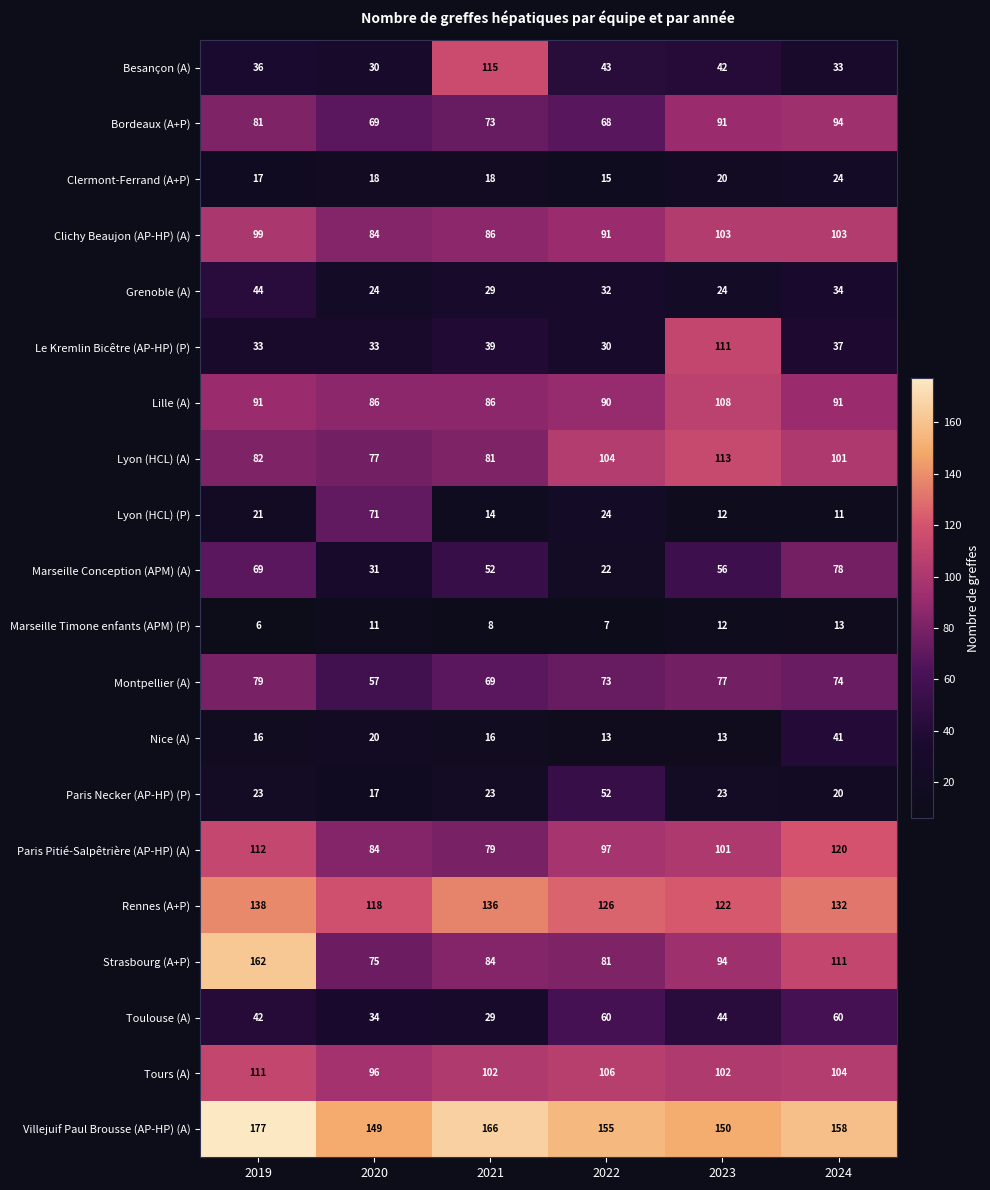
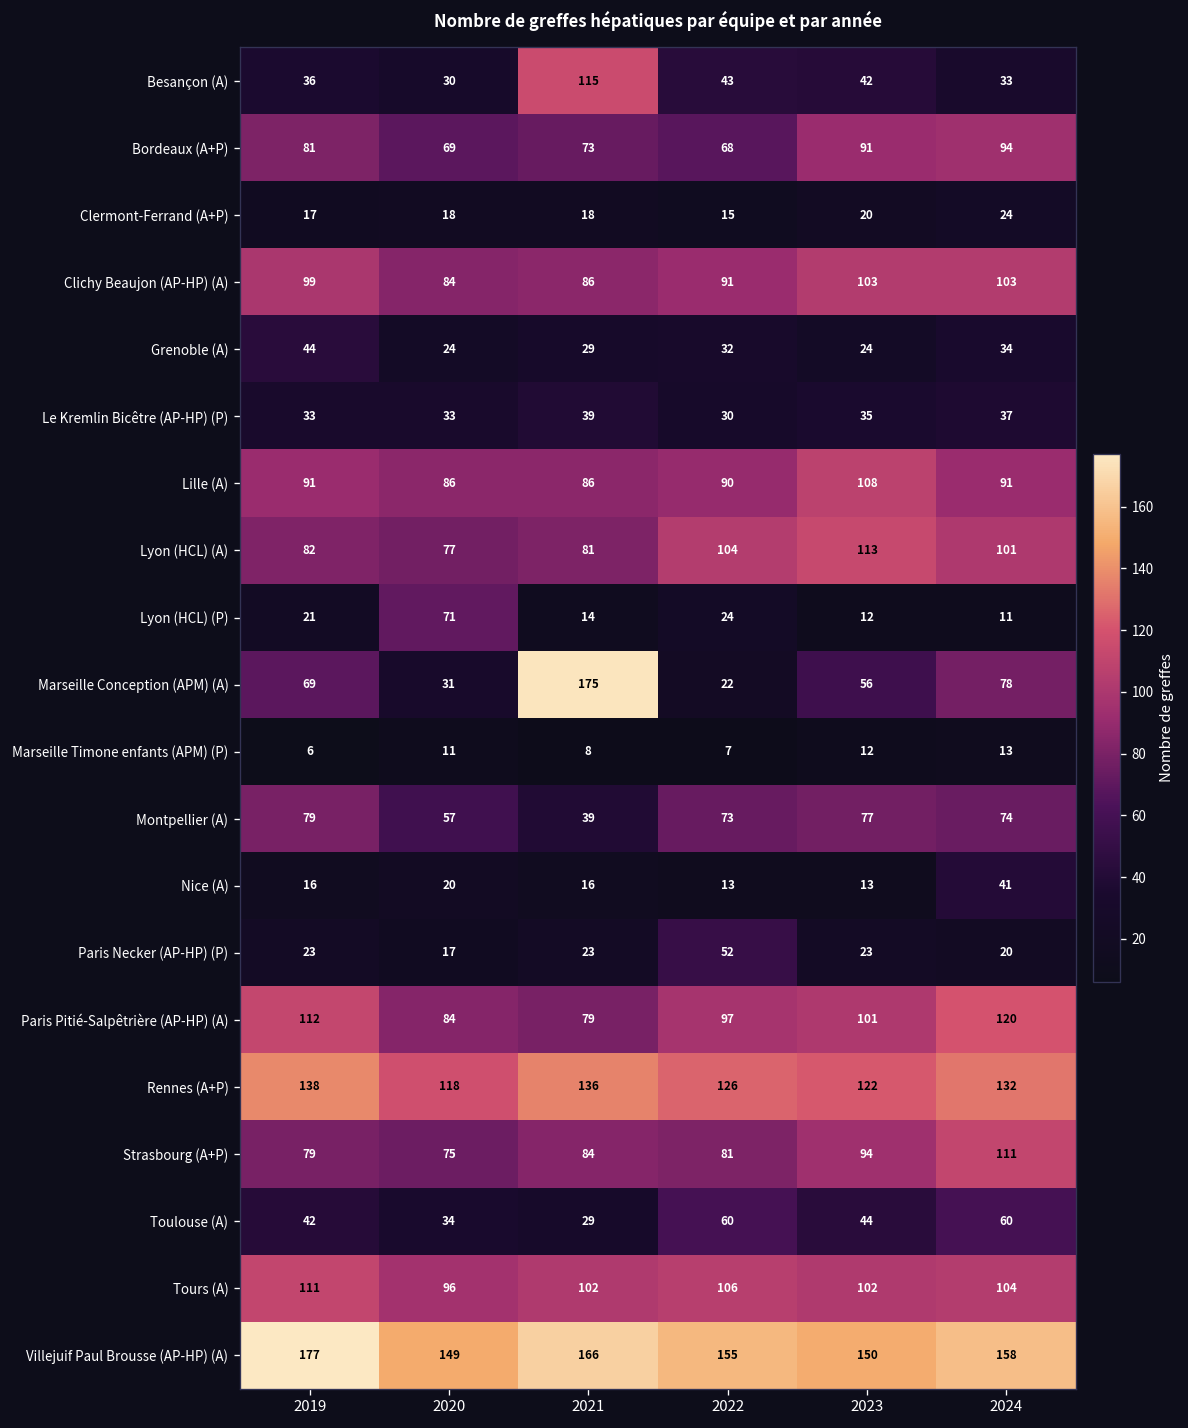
  {
    "Besançon (A)": {
      "2019": 36,
      "2020": 30,
      "2021": 115,
      "2022": 43,
      "2023": 42,
      "2024": 33
    },
    "Bordeaux (A+P)": {
      "2019": 81,
      "2020": 69,
      "2021": 73,
      "2022": 68,
      "2023": 91,
      "2024": 94
    },
    "Clermont-Ferrand (A+P)": {
      "2019": 17,
      "2020": 18,
      "2021": 18,
      "2022": 15,
      "2023": 20,
      "2024": 24
    },
    "Clichy Beaujon (AP-HP) (A)": {
      "2019": 99,
      "2020": 84,
      "2021": 86,
      "2022": 91,
      "2023": 103,
      "2024": 103
    },
    "Grenoble (A)": {
      "2019": 44,
      "2020": 24,
      "2021": 29,
      "2022": 32,
      "2023": 24,
      "2024": 34
    },
    "Le Kremlin Bicêtre (AP-HP) (P)": {
      "2019": 33,
      "2020": 33,
      "2021": 39,
      "2022": 30,
-     "2023": 111,
+     "2023": 35,
      "2024": 37
    },
    "Lille (A)": {
      "2019": 91,
      "2020": 86,
      "2021": 86,
      "2022": 90,
      "2023": 108,
      "2024": 91
    },
    "Lyon (HCL) (A)": {
      "2019": 82,
      "2020": 77,
      "2021": 81,
      "2022": 104,
      "2023": 113,
      "2024": 101
    },
    "Lyon (HCL) (P)": {
      "2019": 21,
      "2020": 71,
      "2021": 14,
      "2022": 24,
      "2023": 12,
      "2024": 11
    },
    "Marseille Conception (APM) (A)": {
      "2019": 69,
      "2020": 31,
-     "2021": 52,
+     "2021": 175,
      "2022": 22,
      "2023": 56,
      "2024": 78
    },
    "Marseille Timone enfants (APM) (P)": {
      "2019": 6,
      "2020": 11,
      "2021": 8,
      "2022": 7,
      "2023": 12,
      "2024": 13
    },
    "Montpellier (A)": {
      "2019": 79,
      "2020": 57,
-     "2021": 69,
+     "2021": 39,
      "2022": 73,
      "2023": 77,
      "2024": 74
    },
    "Nice (A)": {
      "2019": 16,
      "2020": 20,
      "2021": 16,
      "2022": 13,
      "2023": 13,
      "2024": 41
    },
    "Paris Necker (AP-HP) (P)": {
      "2019": 23,
      "2020": 17,
      "2021": 23,
      "2022": 52,
      "2023": 23,
      "2024": 20
    },
    "Paris Pitié-Salpêtrière (AP-HP) (A)": {
      "2019": 112,
      "2020": 84,
      "2021": 79,
      "2022": 97,
      "2023": 101,
      "2024": 120
    },
    "Rennes (A+P)": {
      "2019": 138,
      "2020": 118,
      "2021": 136,
      "2022": 126,
      "2023": 122,
      "2024": 132
    },
    "Strasbourg (A+P)": {
-     "2019": 162,
+     "2019": 79,
      "2020": 75,
      "2021": 84,
      "2022": 81,
      "2023": 94,
      "2024": 111
    },
    "Toulouse (A)": {
      "2019": 42,
      "2020": 34,
      "2021": 29,
      "2022": 60,
      "2023": 44,
      "2024": 60
    },
    "Tours (A)": {
      "2019": 111,
      "2020": 96,
      "2021": 102,
      "2022": 106,
      "2023": 102,
      "2024": 104
    },
    "Villejuif Paul Brousse (AP-HP) (A)": {
      "2019": 177,
      "2020": 149,
      "2021": 166,
      "2022": 155,
      "2023": 150,
      "2024": 158
    }
  }
